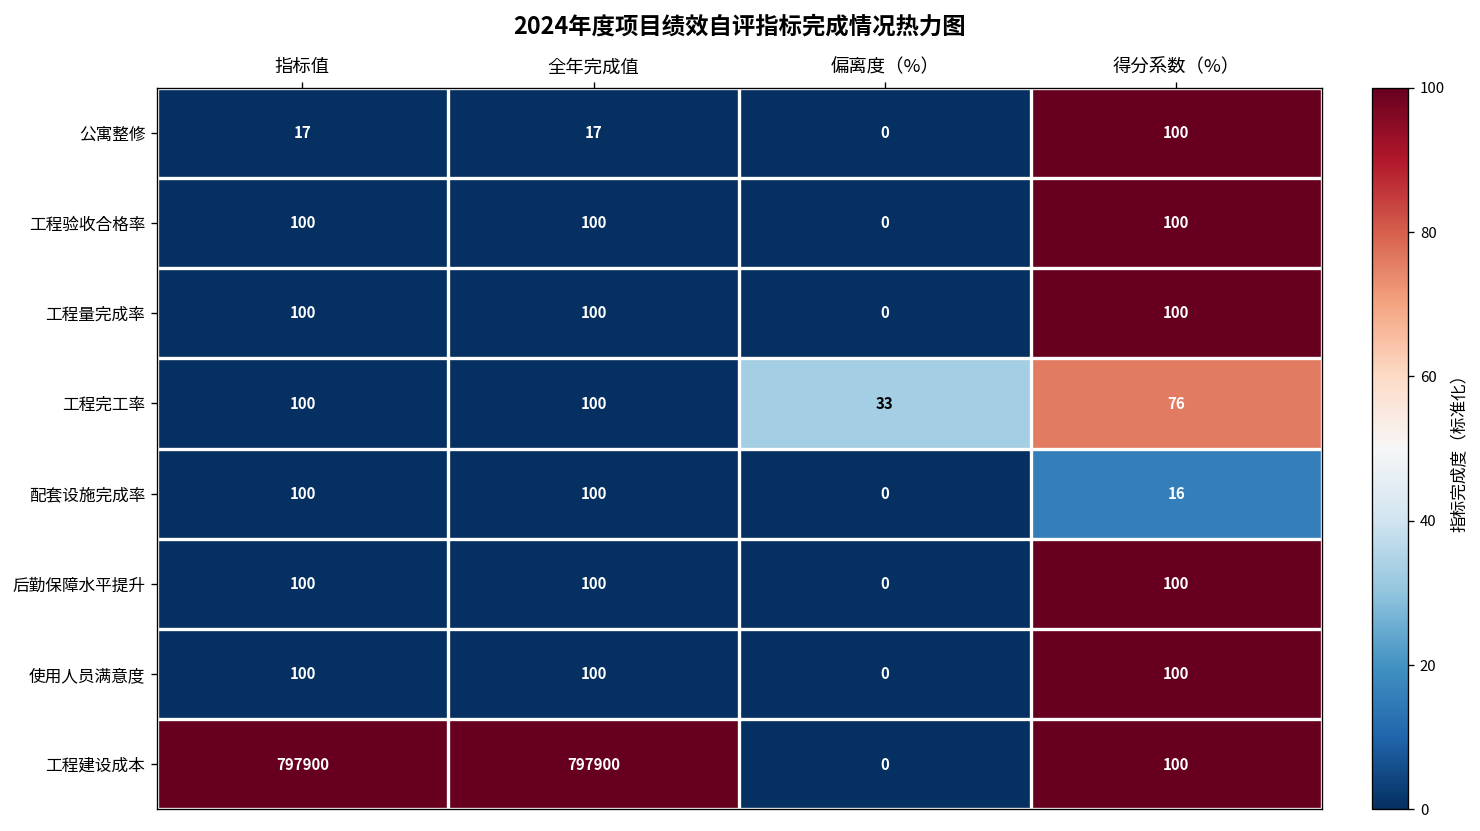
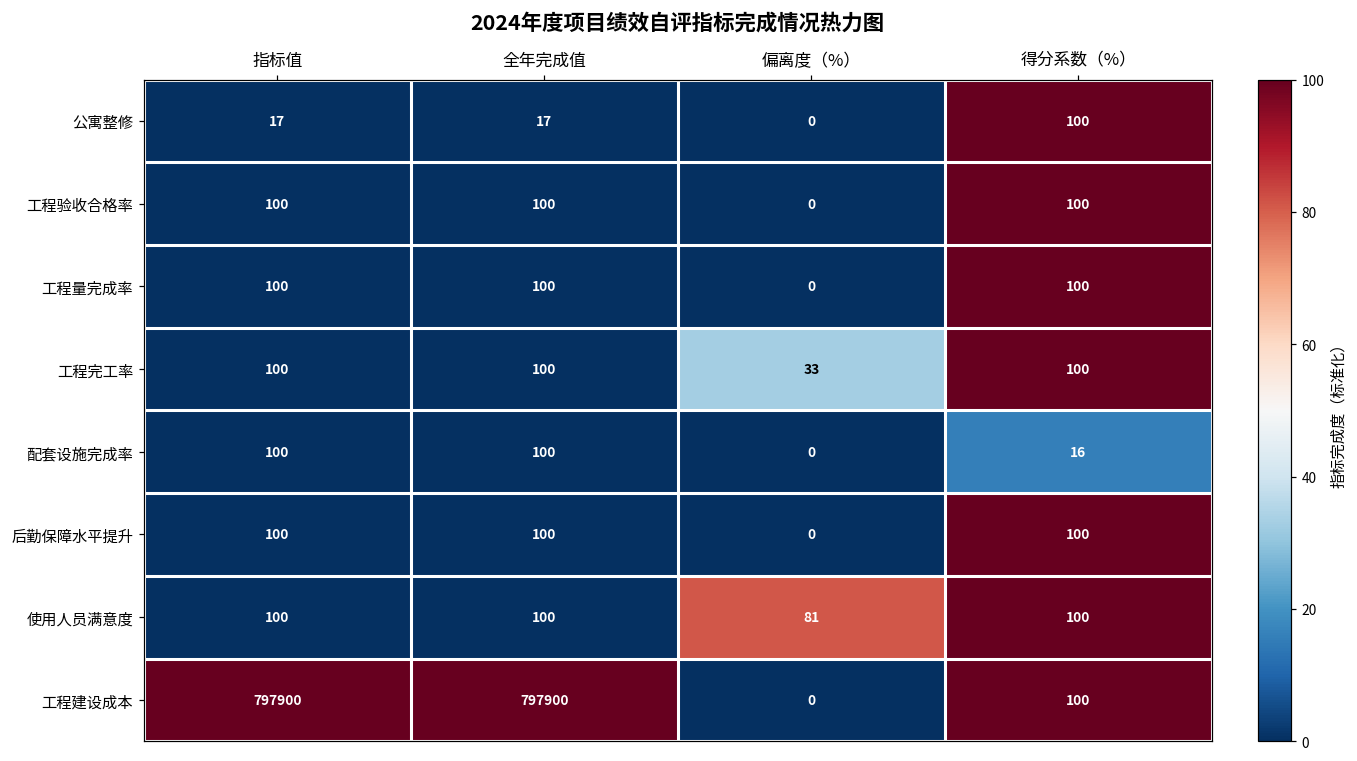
  {
    "公寓整修": {
      "指标值": 17,
      "全年完成值": 17,
      "偏离度（%）": 0,
      "得分系数（%）": 100
    },
    "工程验收合格率": {
      "指标值": 100,
      "全年完成值": 100,
      "偏离度（%）": 0,
      "得分系数（%）": 100
    },
    "工程量完成率": {
      "指标值": 100,
      "全年完成值": 100,
      "偏离度（%）": 0,
      "得分系数（%）": 100
    },
    "工程完工率": {
      "指标值": 100,
      "全年完成值": 100,
      "偏离度（%）": 33,
-     "得分系数（%）": 76
+     "得分系数（%）": 100
    },
    "配套设施完成率": {
      "指标值": 100,
      "全年完成值": 100,
      "偏离度（%）": 0,
      "得分系数（%）": 16
    },
    "后勤保障水平提升": {
      "指标值": 100,
      "全年完成值": 100,
      "偏离度（%）": 0,
      "得分系数（%）": 100
    },
    "使用人员满意度": {
      "指标值": 100,
      "全年完成值": 100,
-     "偏离度（%）": 0,
+     "偏离度（%）": 81,
      "得分系数（%）": 100
    },
    "工程建设成本": {
      "指标值": 797900,
      "全年完成值": 797900,
      "偏离度（%）": 0,
      "得分系数（%）": 100
    }
  }
